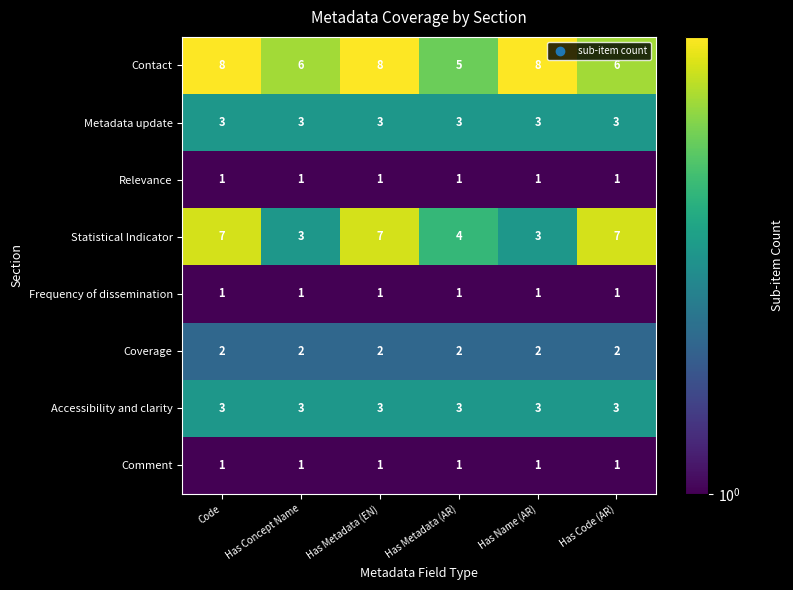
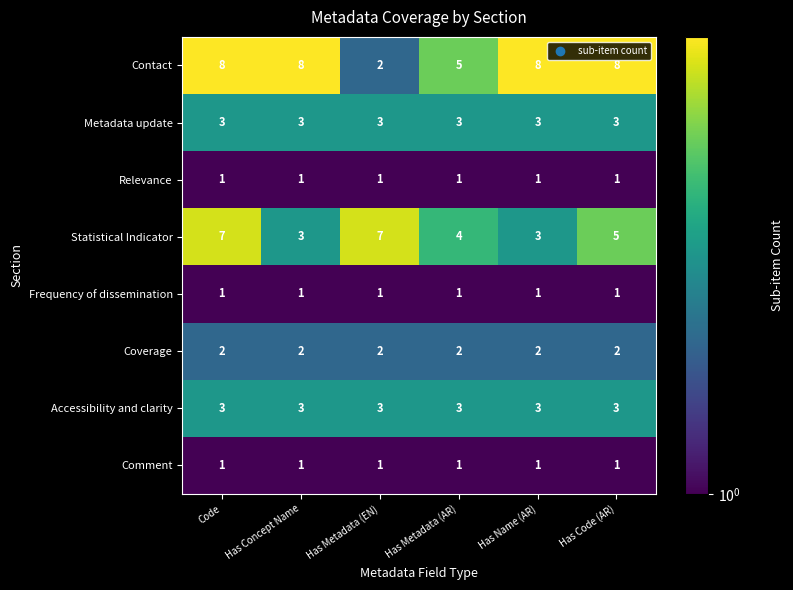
  {
    "Contact": {
      "Code": 8,
-     "Has Concept Name": 6,
-     "Has Metadata (EN)": 8,
+     "Has Concept Name": 8,
+     "Has Metadata (EN)": 2,
      "Has Metadata (AR)": 5,
      "Has Name (AR)": 8,
-     "Has Code (AR)": 6
+     "Has Code (AR)": 8
    },
    "Metadata update": {
      "Code": 3,
      "Has Concept Name": 3,
      "Has Metadata (EN)": 3,
      "Has Metadata (AR)": 3,
      "Has Name (AR)": 3,
      "Has Code (AR)": 3
    },
    "Relevance": {
      "Code": 1,
      "Has Concept Name": 1,
      "Has Metadata (EN)": 1,
      "Has Metadata (AR)": 1,
      "Has Name (AR)": 1,
      "Has Code (AR)": 1
    },
    "Statistical Indicator": {
      "Code": 7,
      "Has Concept Name": 3,
      "Has Metadata (EN)": 7,
      "Has Metadata (AR)": 4,
      "Has Name (AR)": 3,
-     "Has Code (AR)": 7
+     "Has Code (AR)": 5
    },
    "Frequency of dissemination": {
      "Code": 1,
      "Has Concept Name": 1,
      "Has Metadata (EN)": 1,
      "Has Metadata (AR)": 1,
      "Has Name (AR)": 1,
      "Has Code (AR)": 1
    },
    "Coverage": {
      "Code": 2,
      "Has Concept Name": 2,
      "Has Metadata (EN)": 2,
      "Has Metadata (AR)": 2,
      "Has Name (AR)": 2,
      "Has Code (AR)": 2
    },
    "Accessibility and clarity": {
      "Code": 3,
      "Has Concept Name": 3,
      "Has Metadata (EN)": 3,
      "Has Metadata (AR)": 3,
      "Has Name (AR)": 3,
      "Has Code (AR)": 3
    },
    "Comment": {
      "Code": 1,
      "Has Concept Name": 1,
      "Has Metadata (EN)": 1,
      "Has Metadata (AR)": 1,
      "Has Name (AR)": 1,
      "Has Code (AR)": 1
    }
  }
